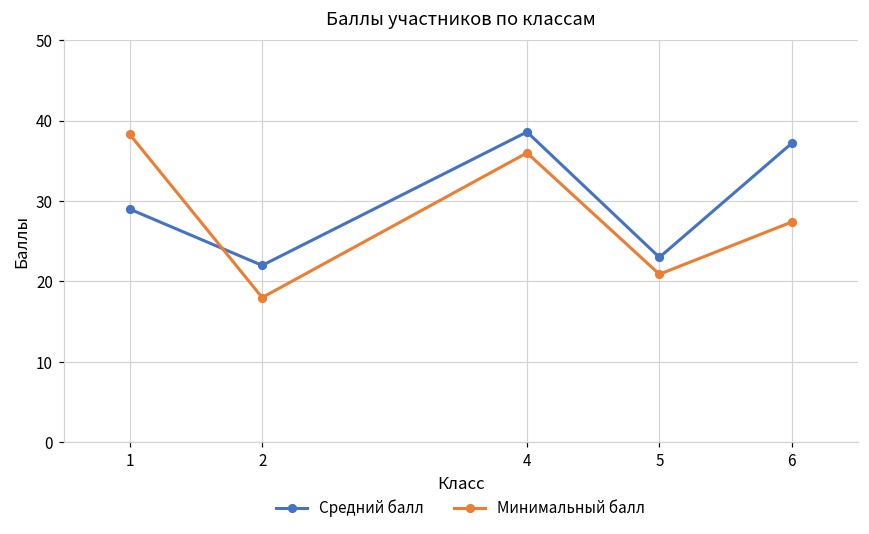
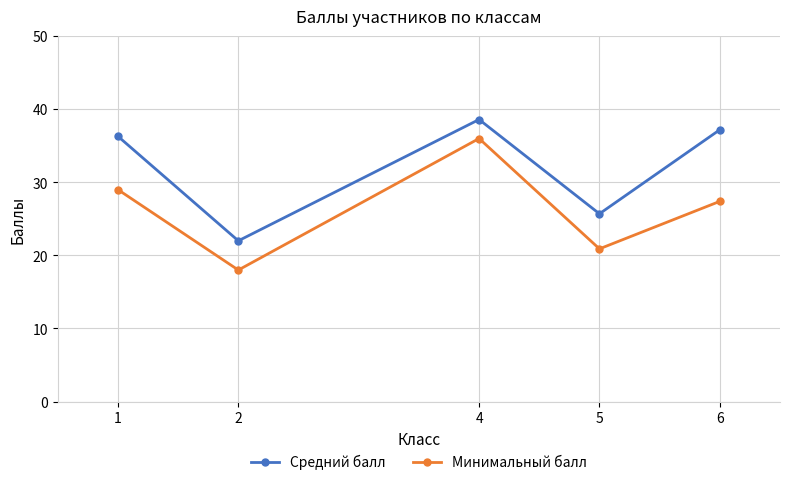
  {
    "Средний балл": {
-     "1": 29,
+     "1": 36,
      "2": 22,
      "4": 39,
-     "5": 23,
+     "5": 26,
      "6": 37
    },
    "Минимальный балл": {
-     "1": 38,
+     "1": 29,
      "2": 18,
      "4": 36,
      "5": 21,
      "6": 27
    }
  }
